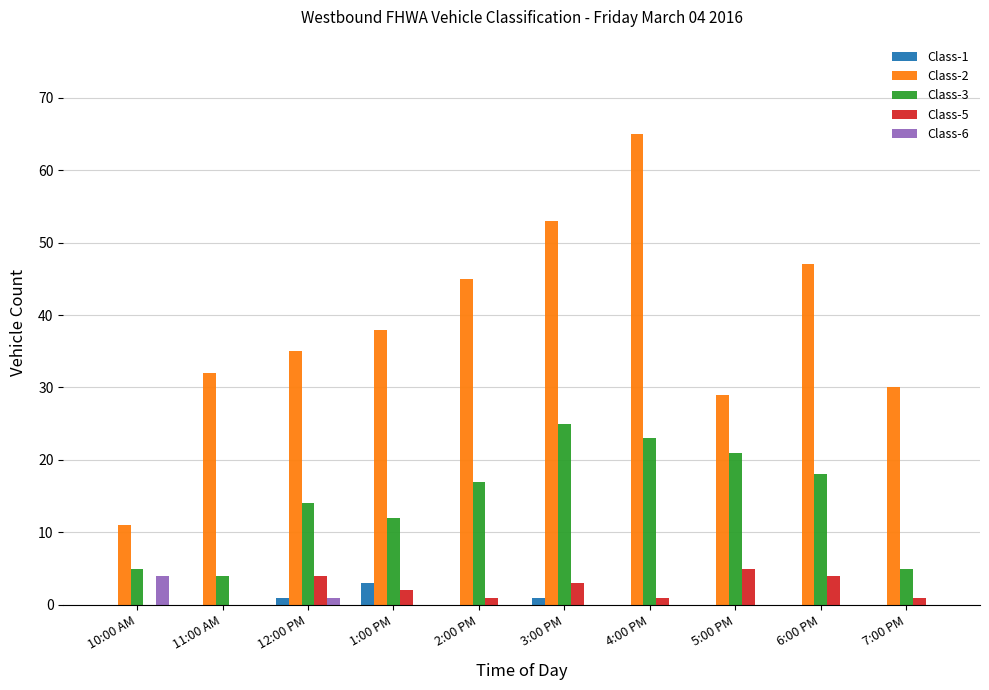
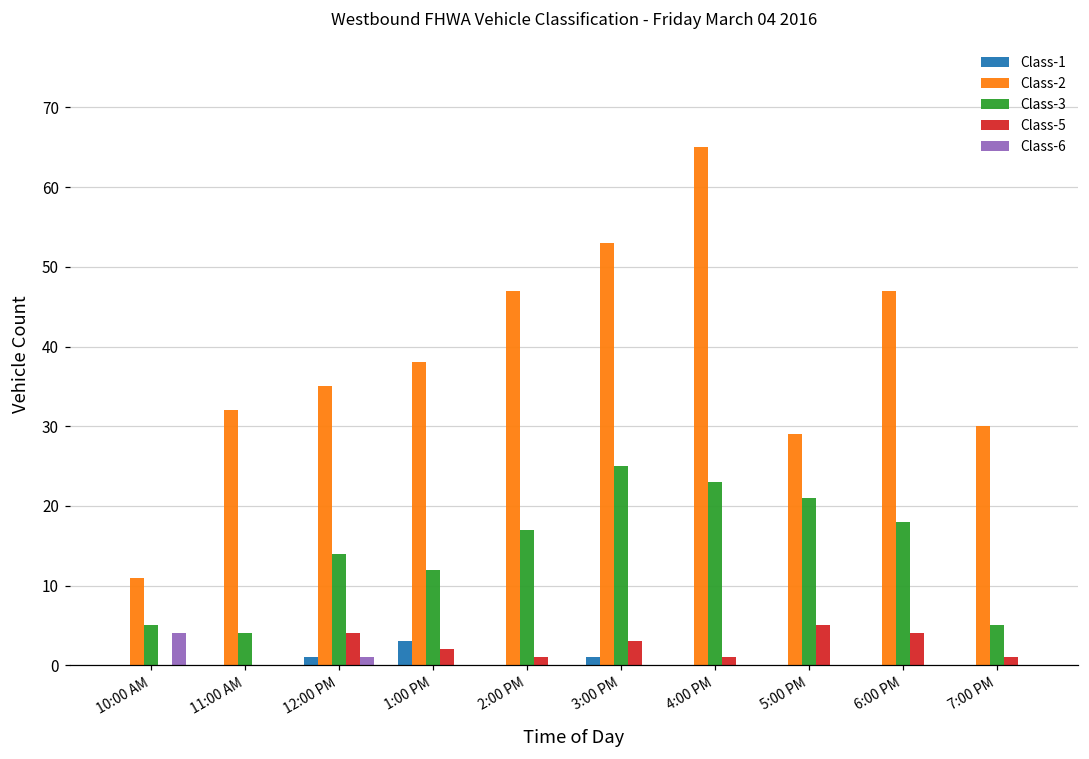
  {
    "Class-1": {
      "10:00 AM": 0,
      "11:00 AM": 0,
      "12:00 PM": 1,
      "1:00 PM": 3,
      "2:00 PM": 0,
      "3:00 PM": 1,
      "4:00 PM": 0,
      "5:00 PM": 0,
      "6:00 PM": 0,
      "7:00 PM": 0
    },
    "Class-2": {
      "10:00 AM": 11,
      "11:00 AM": 32,
      "12:00 PM": 35,
      "1:00 PM": 38,
-     "2:00 PM": 45,
+     "2:00 PM": 47,
      "3:00 PM": 53,
      "4:00 PM": 65,
      "5:00 PM": 29,
      "6:00 PM": 47,
      "7:00 PM": 30
    },
    "Class-3": {
      "10:00 AM": 5,
      "11:00 AM": 4,
      "12:00 PM": 14,
      "1:00 PM": 12,
      "2:00 PM": 17,
      "3:00 PM": 25,
      "4:00 PM": 23,
      "5:00 PM": 21,
      "6:00 PM": 18,
      "7:00 PM": 5
    },
    "Class-5": {
      "10:00 AM": 0,
      "11:00 AM": 0,
      "12:00 PM": 4,
      "1:00 PM": 2,
      "2:00 PM": 1,
      "3:00 PM": 3,
      "4:00 PM": 1,
      "5:00 PM": 5,
      "6:00 PM": 4,
      "7:00 PM": 1
    },
    "Class-6": {
      "10:00 AM": 4,
      "11:00 AM": 0,
      "12:00 PM": 1,
      "1:00 PM": 0,
      "2:00 PM": 0,
      "3:00 PM": 0,
      "4:00 PM": 0,
      "5:00 PM": 0,
      "6:00 PM": 0,
      "7:00 PM": 0
    }
  }
